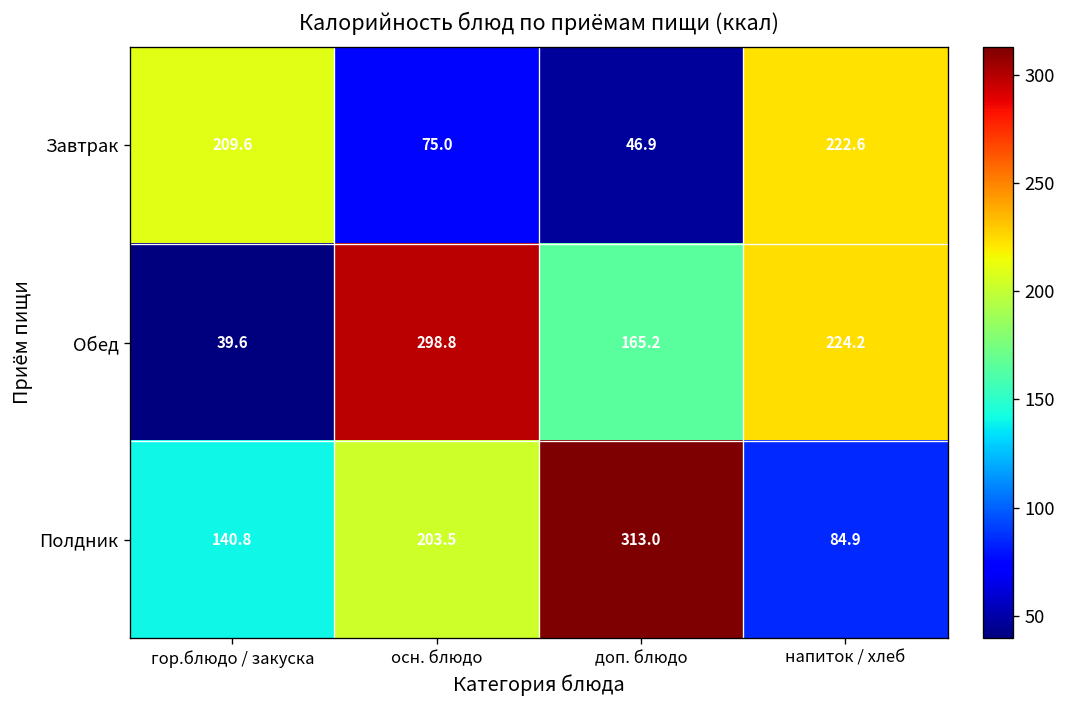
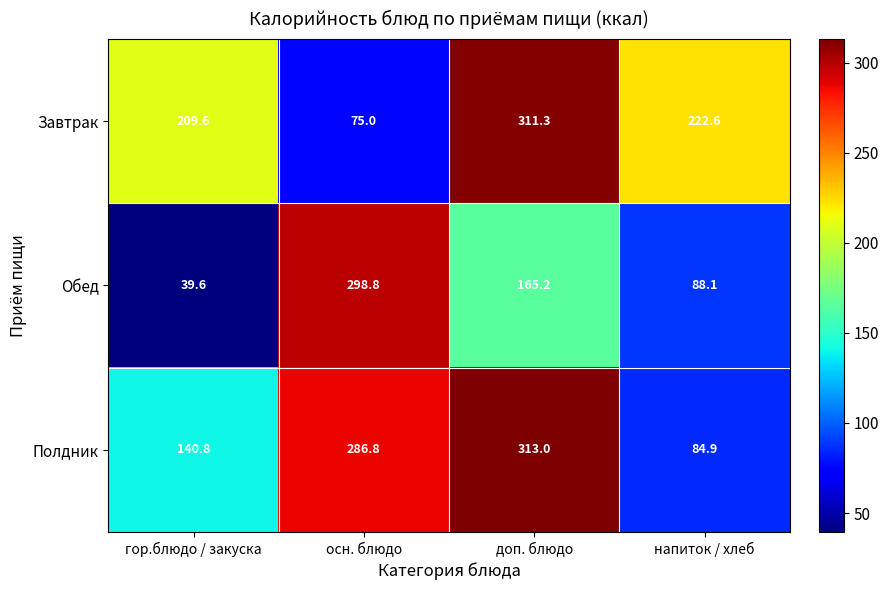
  {
    "Завтрак": {
      "гор.блюдо / закуска": 209.6,
      "осн. блюдо": 75.0,
-     "доп. блюдо": 46.9,
+     "доп. блюдо": 311.3,
      "напиток / хлеб": 222.6
    },
    "Обед": {
      "гор.блюдо / закуска": 39.6,
      "осн. блюдо": 298.8,
      "доп. блюдо": 165.2,
-     "напиток / хлеб": 224.2
+     "напиток / хлеб": 88.1
    },
    "Полдник": {
      "гор.блюдо / закуска": 140.8,
-     "осн. блюдо": 203.5,
+     "осн. блюдо": 286.8,
      "доп. блюдо": 313.0,
      "напиток / хлеб": 84.9
    }
  }
